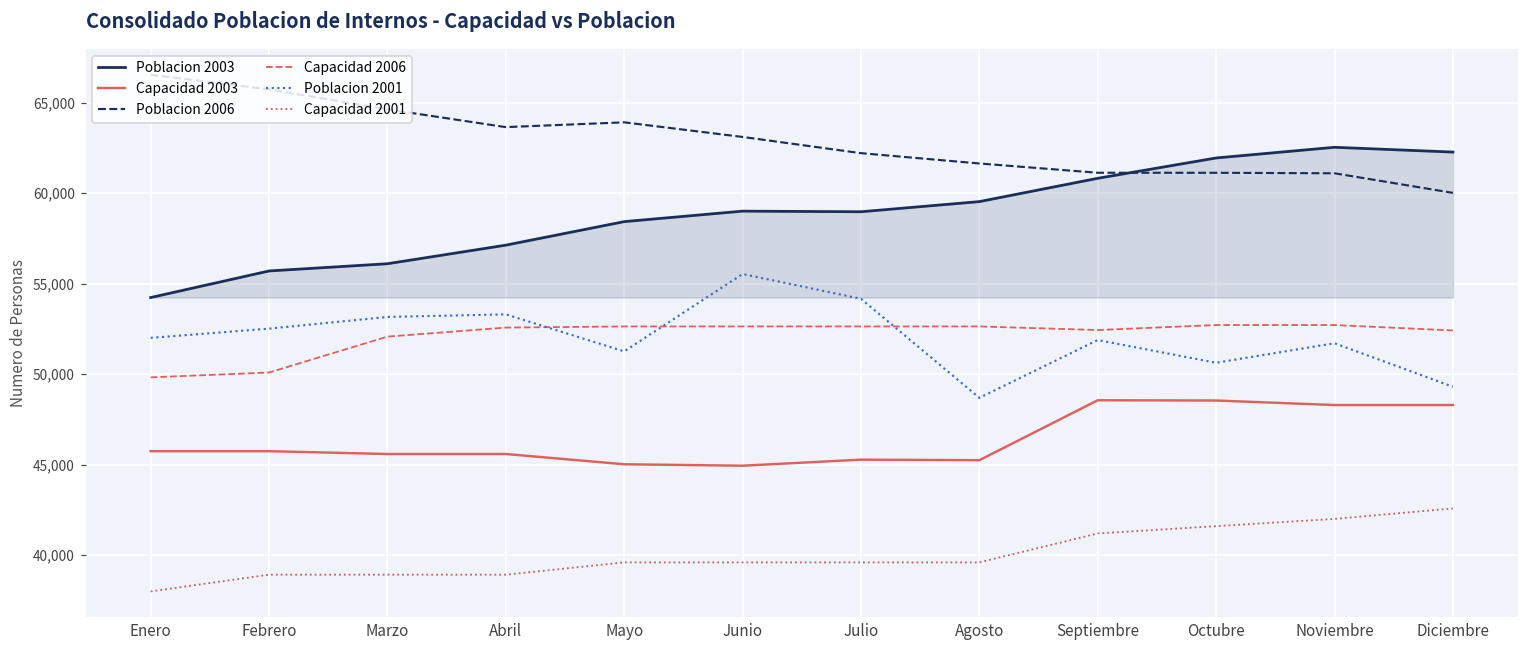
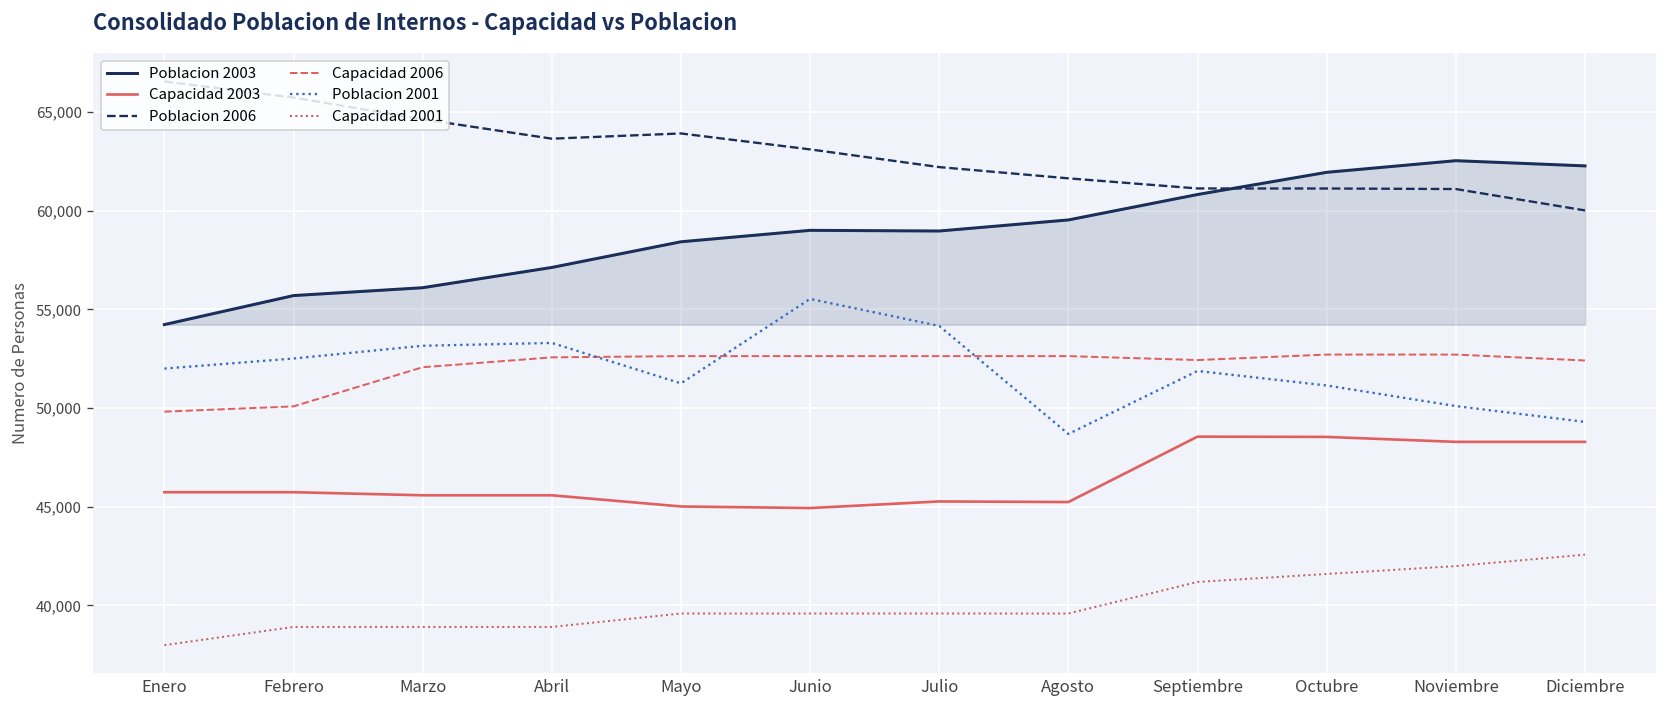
  {
    "Poblacion 2001": {
      "Enero": "52,000",
      "Febrero": "52,500",
      "Marzo": "53,200",
      "Abril": "53,300",
      "Mayo": "51,300",
      "Junio": "55,500",
      "Julio": "54,200",
      "Agosto": "48,700",
      "Septiembre": "51,900",
-     "Octubre": "50,600",
-     "Noviembre": "51,700",
+     "Octubre": "51,100",
+     "Noviembre": "50,100",
      "Diciembre": "49,300"
    }
  }
